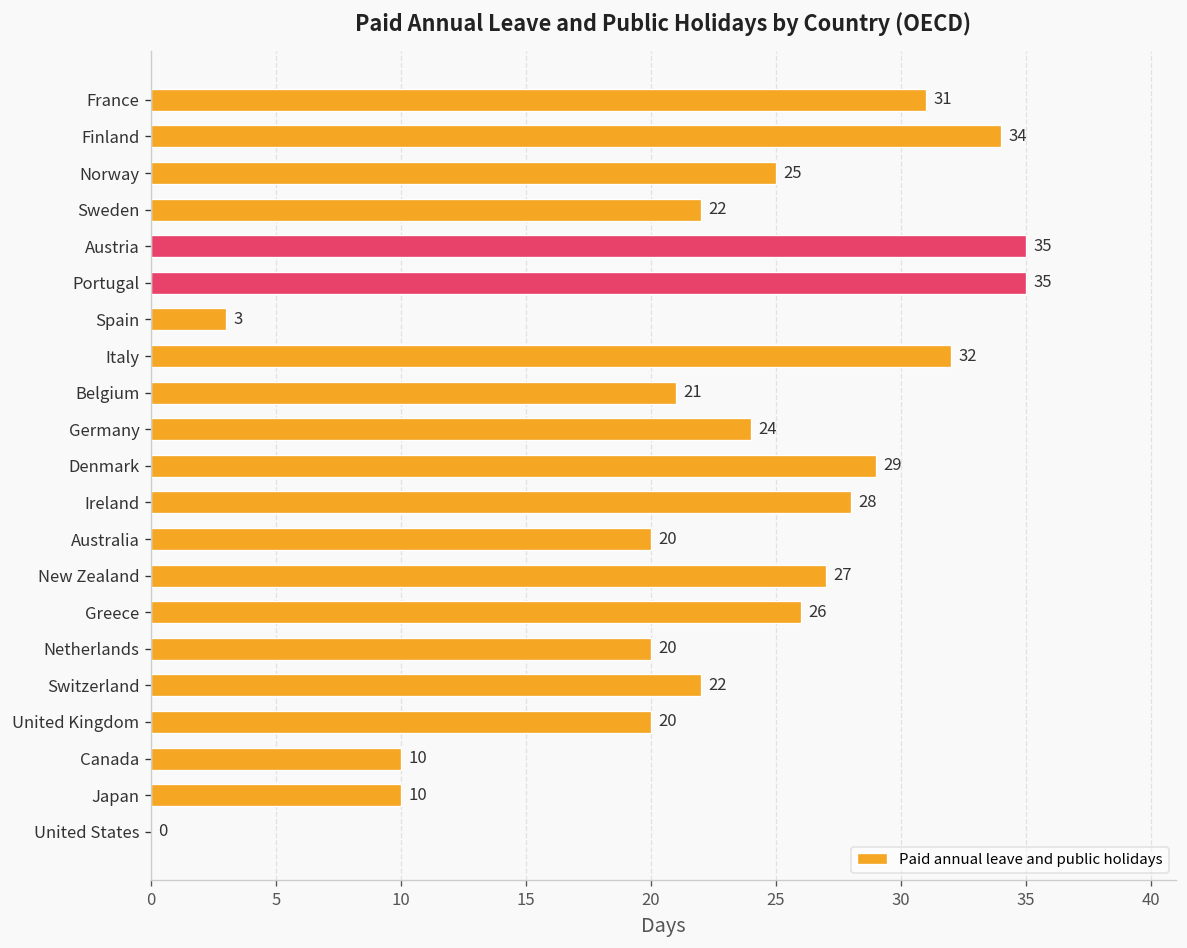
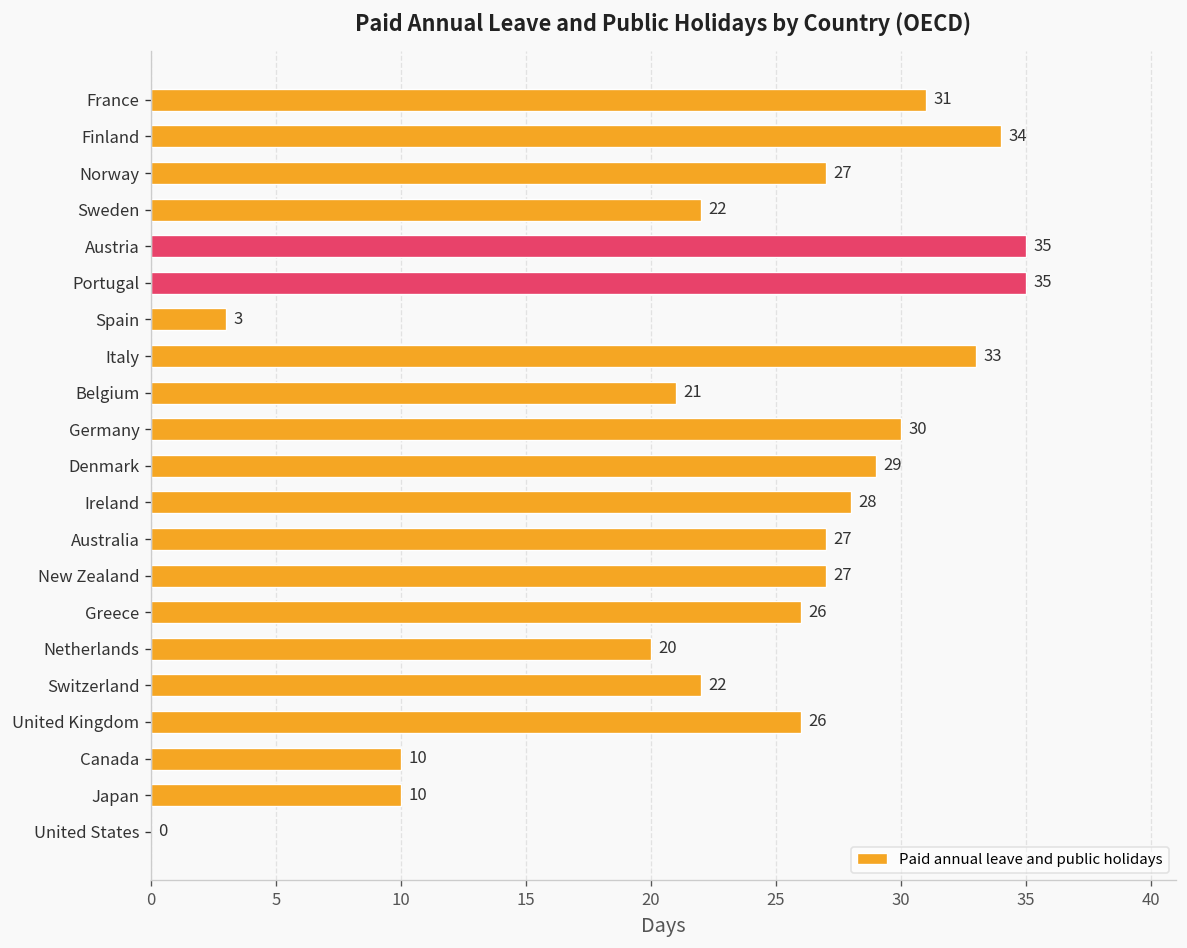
  {
    "France": 31,
    "Finland": 34,
-   "Norway": 25,
+   "Norway": 27,
    "Sweden": 22,
    "Austria": 35,
    "Portugal": 35,
    "Spain": 3,
-   "Italy": 32,
+   "Italy": 33,
    "Belgium": 21,
-   "Germany": 24,
+   "Germany": 30,
    "Denmark": 29,
    "Ireland": 28,
-   "Australia": 20,
+   "Australia": 27,
    "New Zealand": 27,
    "Greece": 26,
    "Netherlands": 20,
    "Switzerland": 22,
-   "United Kingdom": 20,
+   "United Kingdom": 26,
    "Canada": 10,
    "Japan": 10,
    "United States": 0
  }
